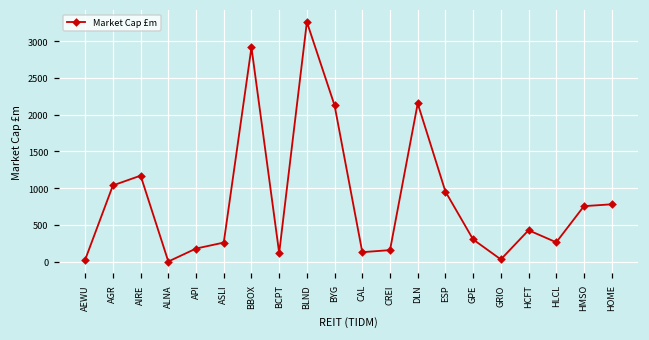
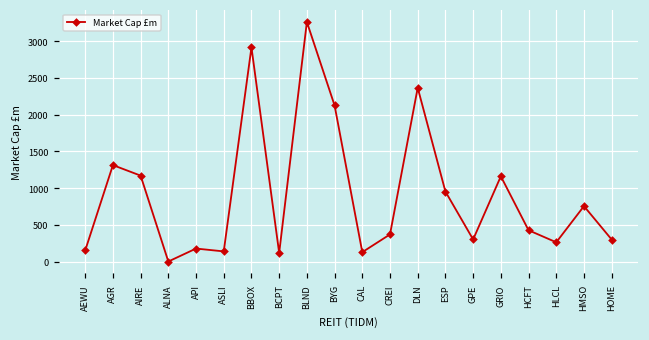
  {
-   "AEWU": 0,
-   "AGR": 1000,
+   "AEWU": 200,
+   "AGR": 1300,
    "AIRE": 1200,
    "ALNA": 0,
    "API": 200,
-   "ASLI": 300,
+   "ASLI": 100,
    "BBOX": 2900,
    "BCPT": 100,
    "BLND": 3300,
    "BYG": 2100,
    "CAL": 100,
-   "CREI": 200,
-   "DLN": 2200,
+   "CREI": 400,
+   "DLN": 2400,
    "ESP": 1000,
    "GPE": 300,
-   "GRIO": 0,
+   "GRIO": 1200,
    "HCFT": 400,
    "HLCL": 300,
    "HMSO": 800,
-   "HOME": 800
+   "HOME": 300
  }
